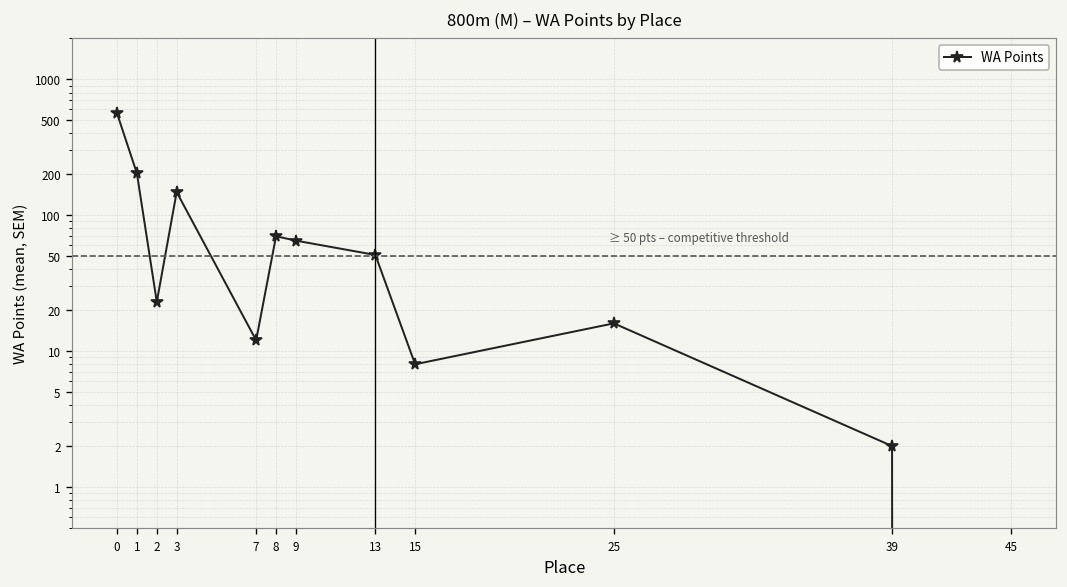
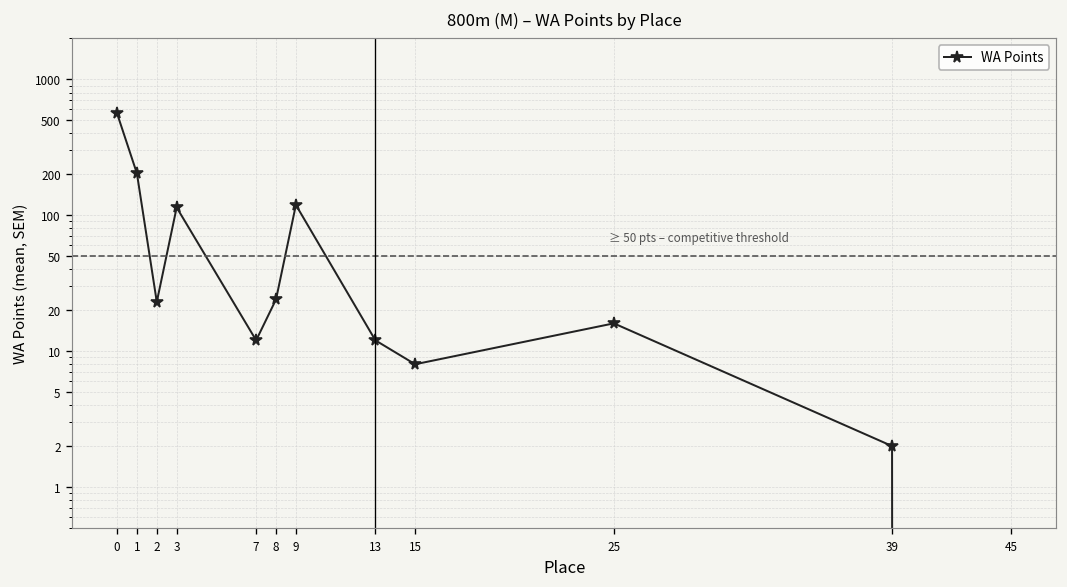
  {
    "0": 600,
    "1": 200,
    "2": 23,
-   "3": 150,
+   "3": 110,
    "7": 12,
-   "8": 70,
-   "9": 70,
-   "13": 50,
+   "8": 24,
+   "9": 120,
+   "13": 12,
    "15": 8,
    "25": 16,
    "39": 2
  }
